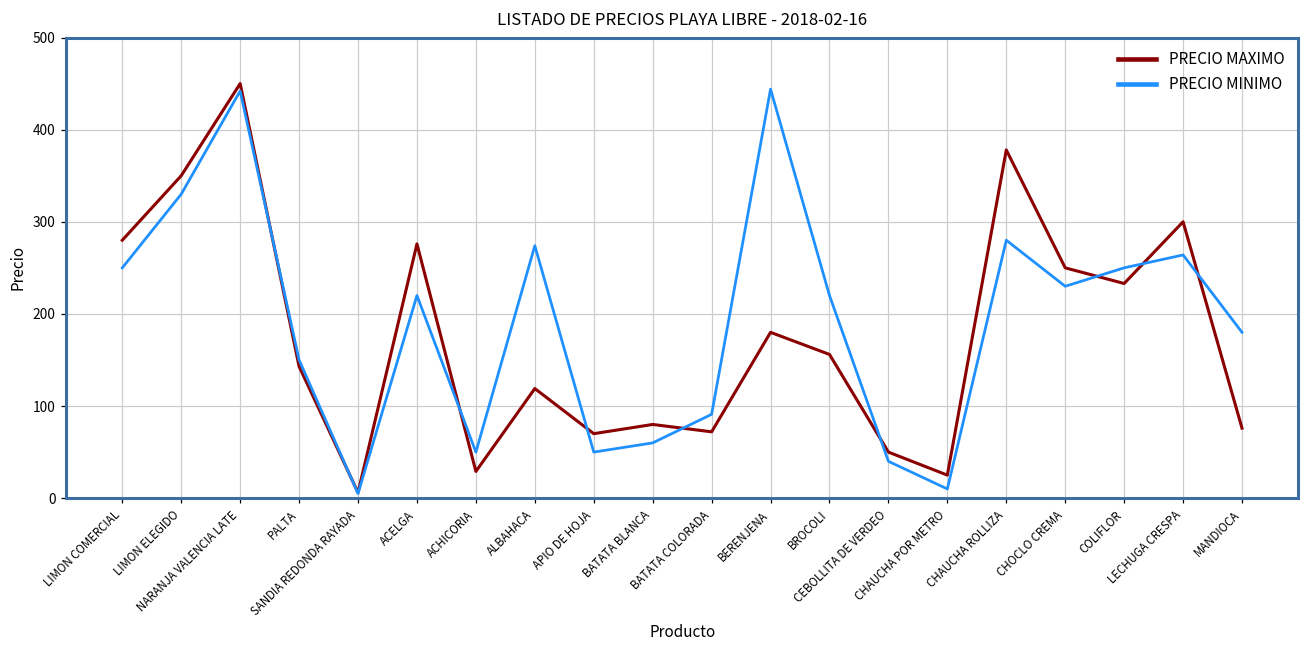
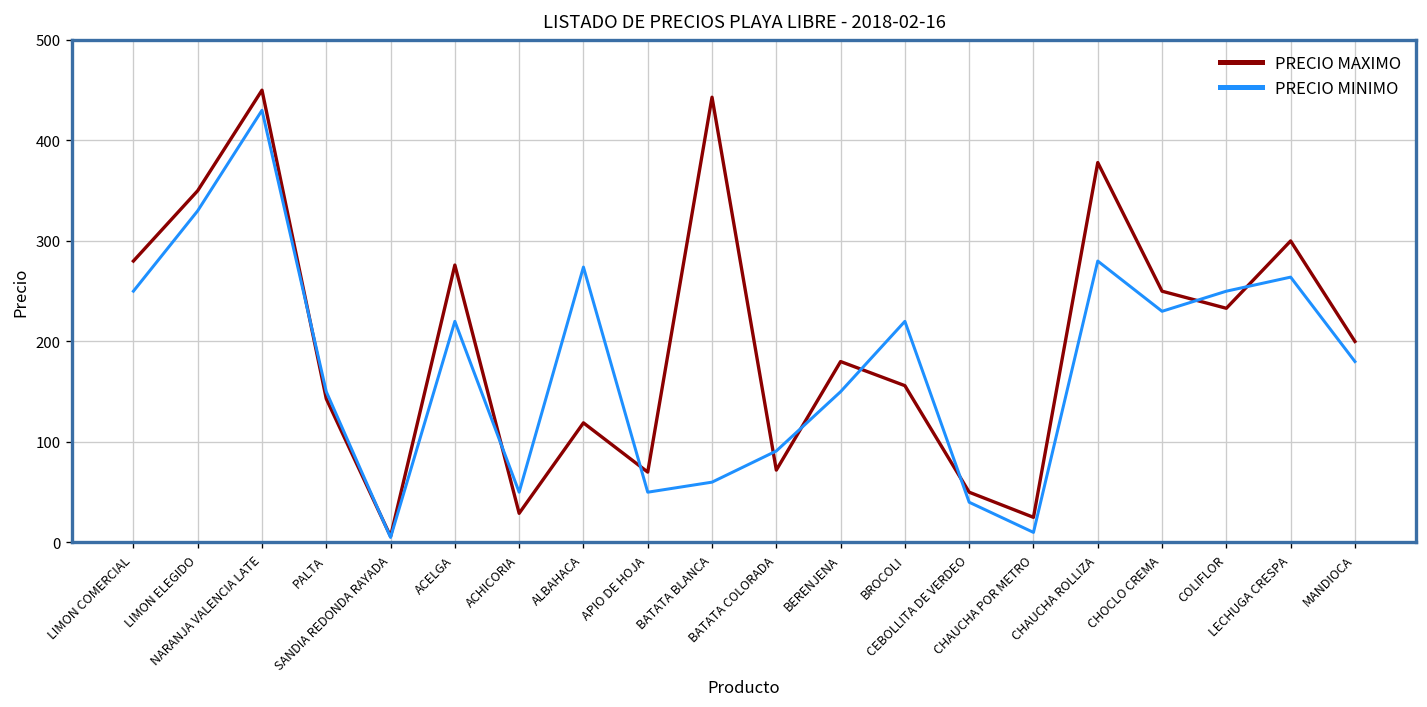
  {
    "PRECIO MAXIMO": {
      "LIMON COMERCIAL": 280,
      "LIMON ELEGIDO": 350,
      "NARANJA VALENCIA LATE": 450,
      "PALTA": 140,
      "ACELGA": 280,
      "ACHICORIA": 30,
      "ALBAHACA": 120,
      "APIO DE HOJA": 70,
-     "BATATA BLANCA": 80,
+     "BATATA BLANCA": 440,
      "BATATA COLORADA": 70,
      "BERENJENA": 180,
      "BROCOLI": 160,
      "CEBOLLITA DE VERDEO": 50,
      "CHAUCHA POR METRO": 30,
      "CHAUCHA ROLLIZA": 380,
      "CHOCLO CREMA": 250,
      "COLIFLOR": 230,
      "LECHUGA CRESPA": 300,
-     "MANDIOCA": 80
+     "MANDIOCA": 200
    },
    "PRECIO MINIMO": {
      "LIMON COMERCIAL": 250,
      "LIMON ELEGIDO": 330,
-     "NARANJA VALENCIA LATE": 440,
+     "NARANJA VALENCIA LATE": 430,
      "PALTA": 150,
      "ACELGA": 220,
      "ACHICORIA": 50,
      "ALBAHACA": 270,
      "APIO DE HOJA": 50,
      "BATATA BLANCA": 60,
      "BATATA COLORADA": 90,
-     "BERENJENA": 440,
+     "BERENJENA": 150,
      "BROCOLI": 220,
      "CEBOLLITA DE VERDEO": 40,
      "CHAUCHA POR METRO": 10,
      "CHAUCHA ROLLIZA": 280,
      "CHOCLO CREMA": 230,
      "COLIFLOR": 250,
      "LECHUGA CRESPA": 260,
      "MANDIOCA": 180
    }
  }
